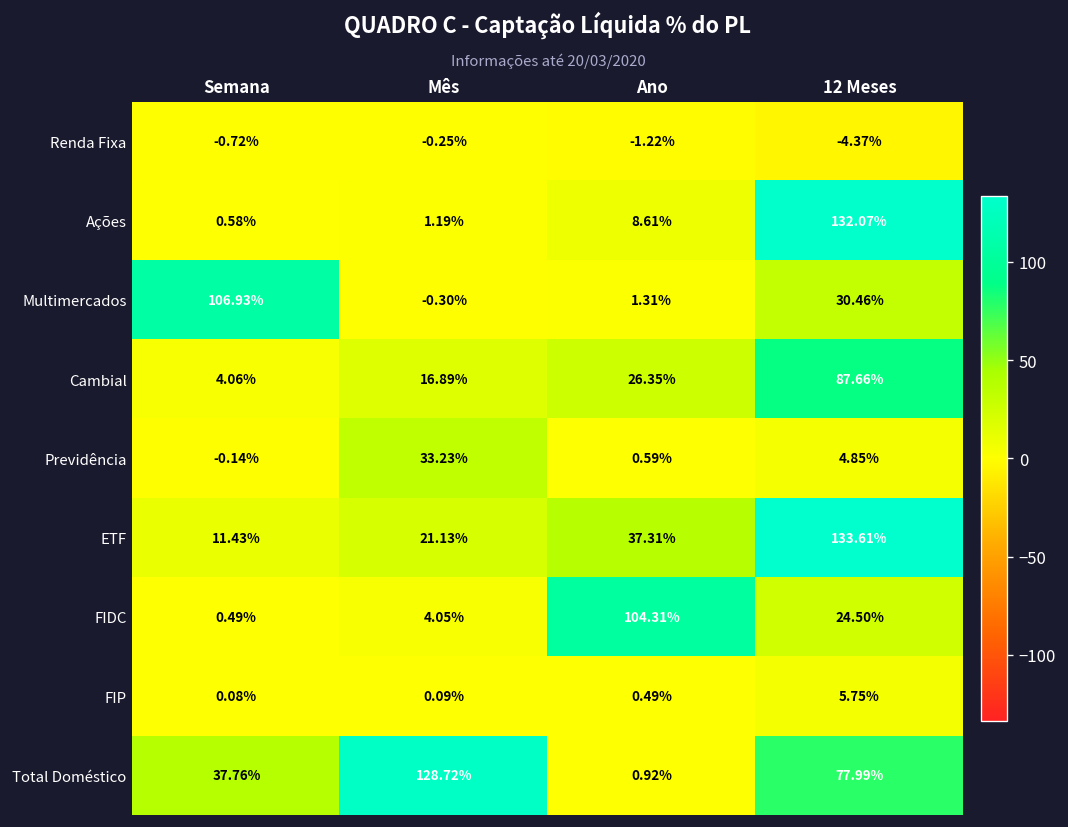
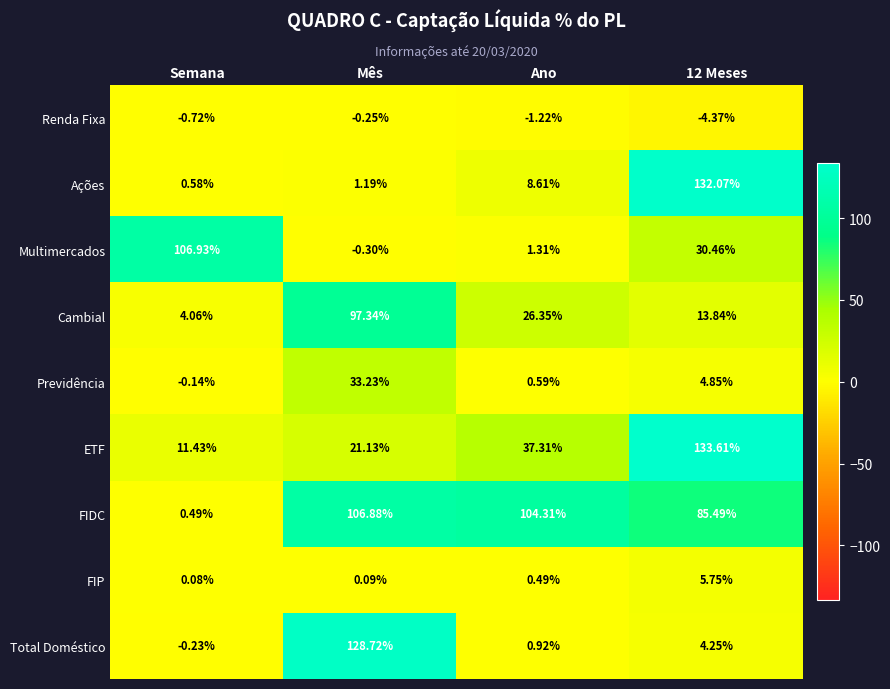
  {
    "Renda Fixa": {
      "Semana": "-0.72%",
      "Mês": "-0.25%",
      "Ano": "-1.22%",
      "12 Meses": "-4.37%"
    },
    "Ações": {
      "Semana": "0.58%",
      "Mês": "1.19%",
      "Ano": "8.61%",
      "12 Meses": "132.07%"
    },
    "Multimercados": {
      "Semana": "106.93%",
      "Mês": "-0.30%",
      "Ano": "1.31%",
      "12 Meses": "30.46%"
    },
    "Cambial": {
      "Semana": "4.06%",
-     "Mês": "16.89%",
+     "Mês": "97.34%",
      "Ano": "26.35%",
-     "12 Meses": "87.66%"
+     "12 Meses": "13.84%"
    },
    "Previdência": {
      "Semana": "-0.14%",
      "Mês": "33.23%",
      "Ano": "0.59%",
      "12 Meses": "4.85%"
    },
    "ETF": {
      "Semana": "11.43%",
      "Mês": "21.13%",
      "Ano": "37.31%",
      "12 Meses": "133.61%"
    },
    "FIDC": {
      "Semana": "0.49%",
-     "Mês": "4.05%",
+     "Mês": "106.88%",
      "Ano": "104.31%",
-     "12 Meses": "24.50%"
+     "12 Meses": "85.49%"
    },
    "FIP": {
      "Semana": "0.08%",
      "Mês": "0.09%",
      "Ano": "0.49%",
      "12 Meses": "5.75%"
    },
    "Total Doméstico": {
-     "Semana": "37.76%",
+     "Semana": "-0.23%",
      "Mês": "128.72%",
      "Ano": "0.92%",
-     "12 Meses": "77.99%"
+     "12 Meses": "4.25%"
    }
  }
